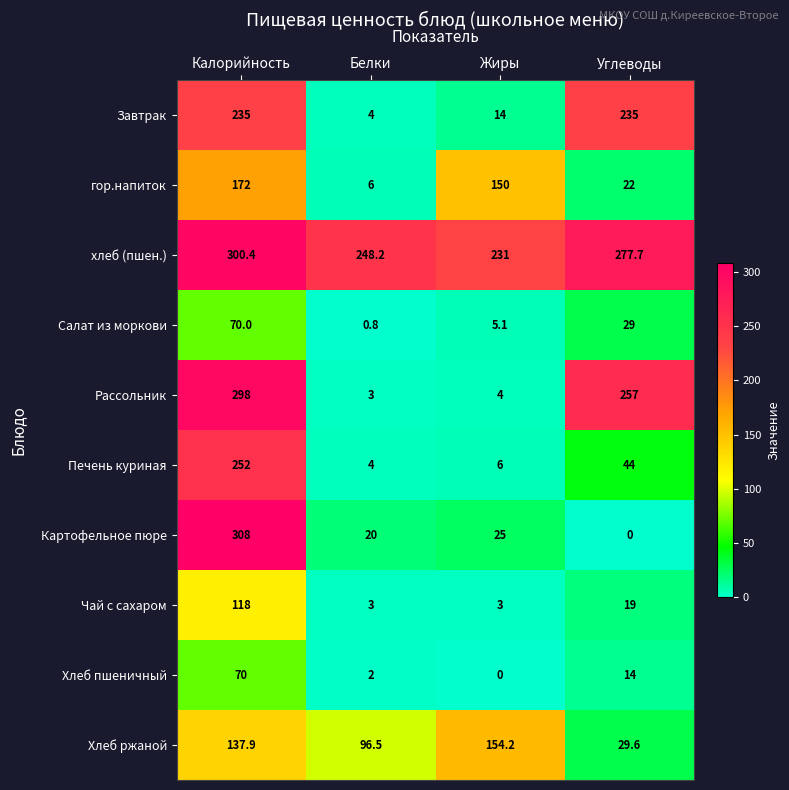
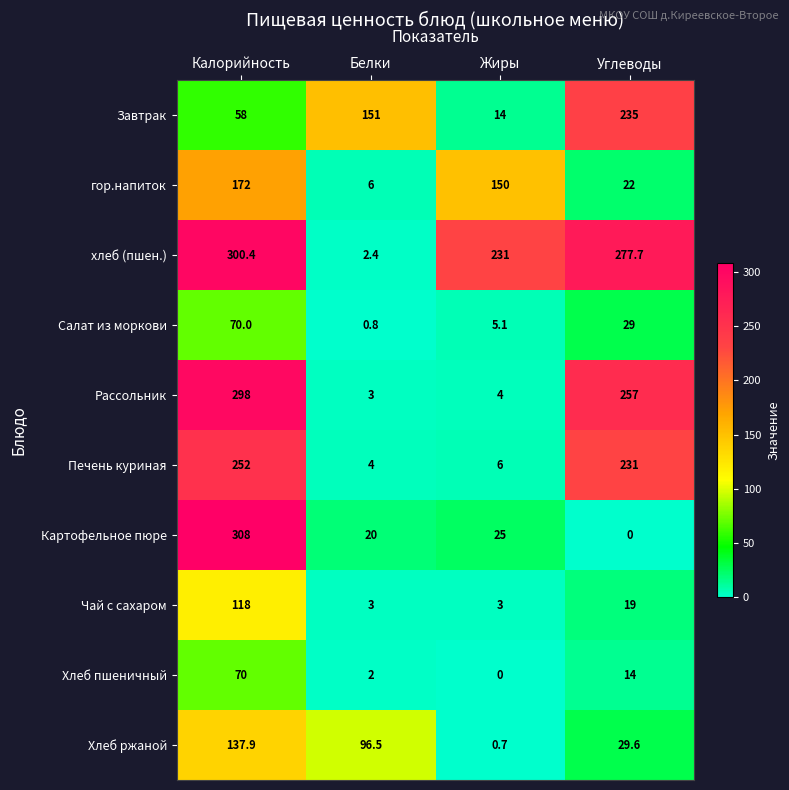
  {
    "Завтрак": {
-     "Калорийность": 235,
-     "Белки": 4,
+     "Калорийность": 58,
+     "Белки": 151,
      "Жиры": 14,
      "Углеводы": 235
    },
    "гор.напиток": {
      "Калорийность": 172,
      "Белки": 6,
      "Жиры": 150,
      "Углеводы": 22
    },
    "хлеб (пшен.)": {
      "Калорийность": 300.4,
-     "Белки": 248.2,
+     "Белки": 2.4,
      "Жиры": 231,
      "Углеводы": 277.7
    },
    "Салат из моркови": {
      "Калорийность": 70.0,
      "Белки": 0.8,
      "Жиры": 5.1,
      "Углеводы": 29
    },
    "Рассольник": {
      "Калорийность": 298,
      "Белки": 3,
      "Жиры": 4,
      "Углеводы": 257
    },
    "Печень куриная": {
      "Калорийность": 252,
      "Белки": 4,
      "Жиры": 6,
-     "Углеводы": 44
+     "Углеводы": 231
    },
    "Картофельное пюре": {
      "Калорийность": 308,
      "Белки": 20,
      "Жиры": 25,
      "Углеводы": 0
    },
    "Чай с сахаром": {
      "Калорийность": 118,
      "Белки": 3,
      "Жиры": 3,
      "Углеводы": 19
    },
    "Хлеб пшеничный": {
      "Калорийность": 70,
      "Белки": 2,
      "Жиры": 0,
      "Углеводы": 14
    },
    "Хлеб ржаной": {
      "Калорийность": 137.9,
      "Белки": 96.5,
-     "Жиры": 154.2,
+     "Жиры": 0.7,
      "Углеводы": 29.6
    }
  }
